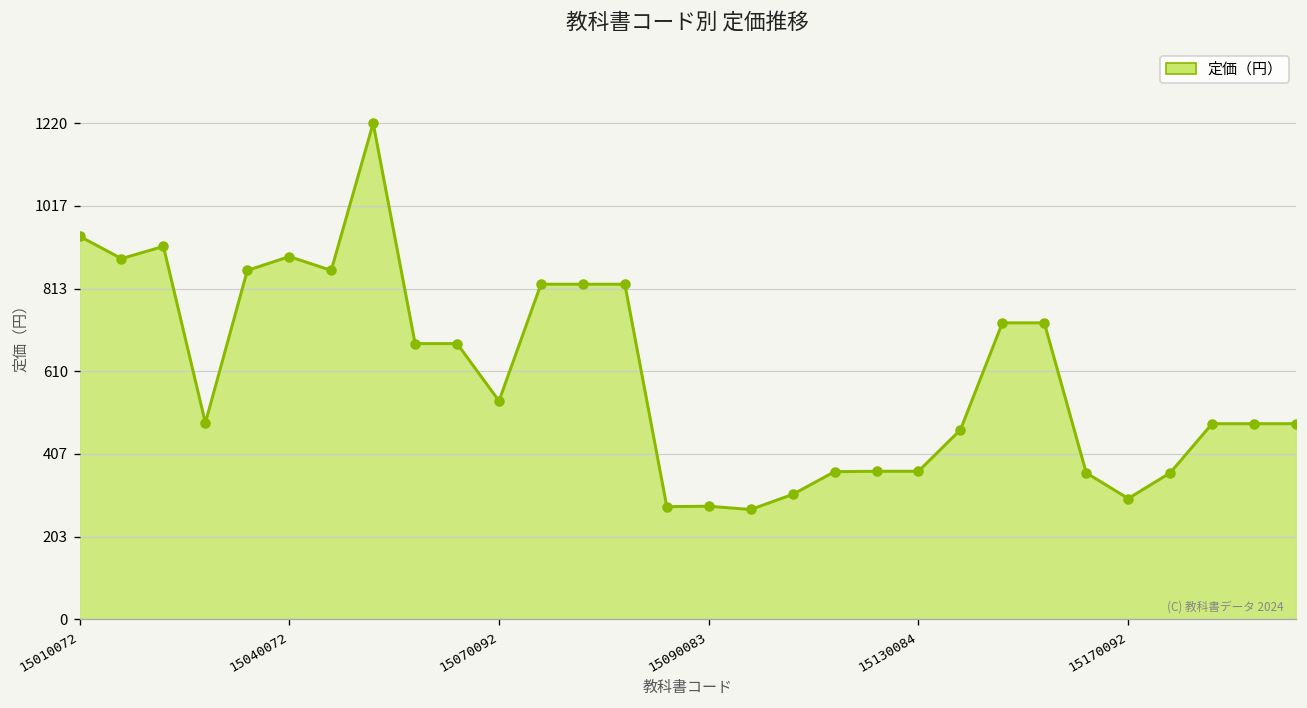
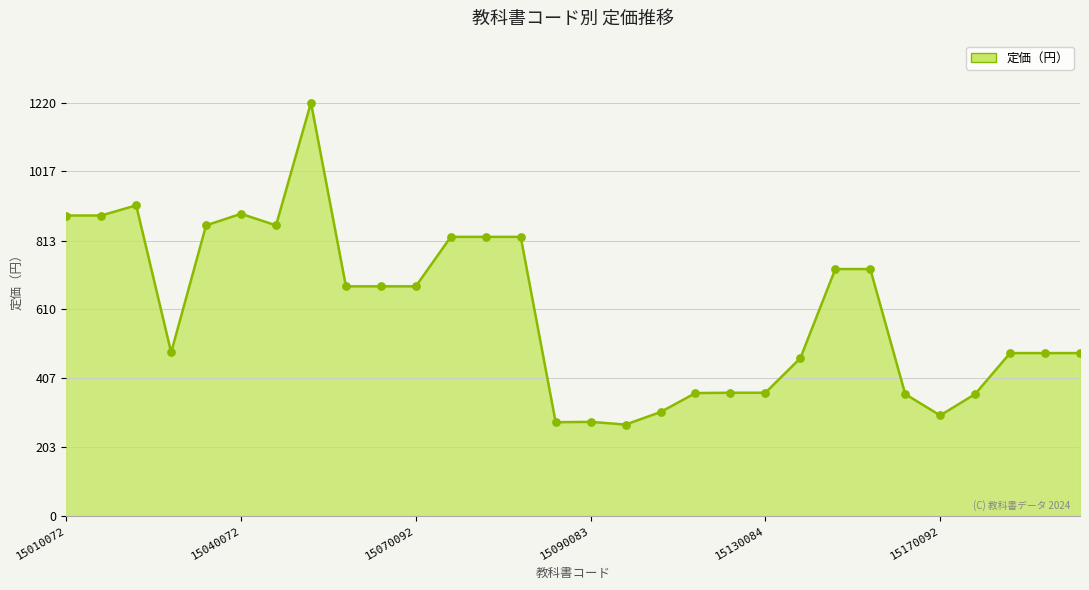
  {
-   "15010072": 940,
+   "15010072": 890,
    "15040072": 890,
-   "15070092": 540,
+   "15070092": 680,
    "15090083": 280,
    "15130084": 360,
    "15170092": 300
  }
